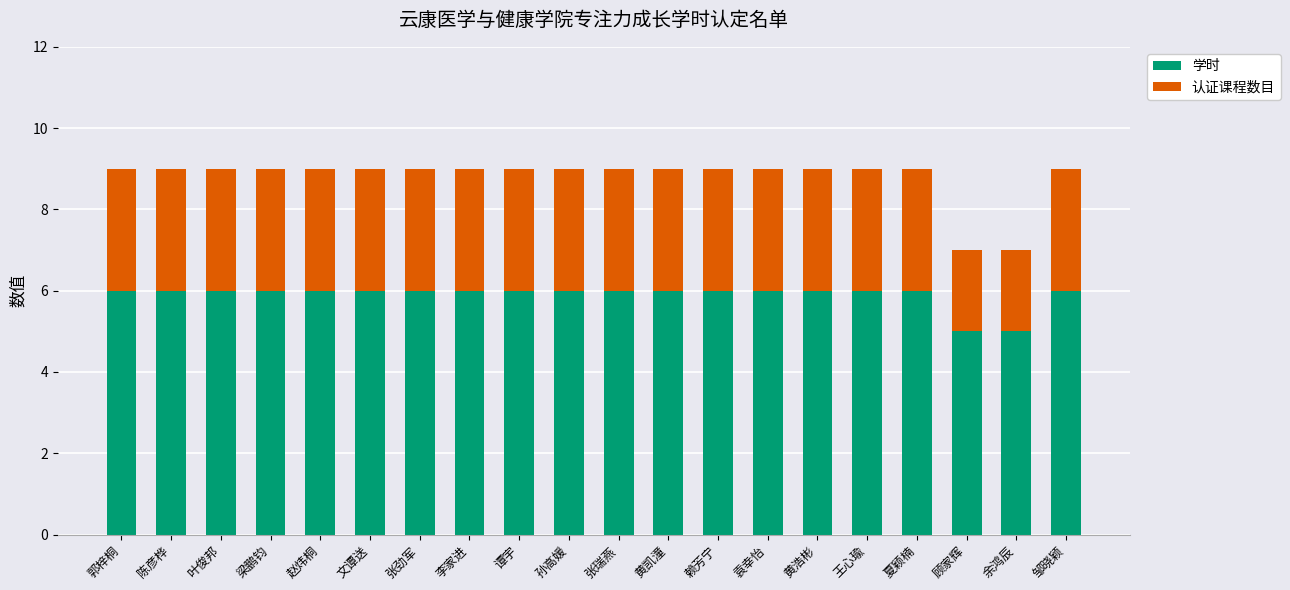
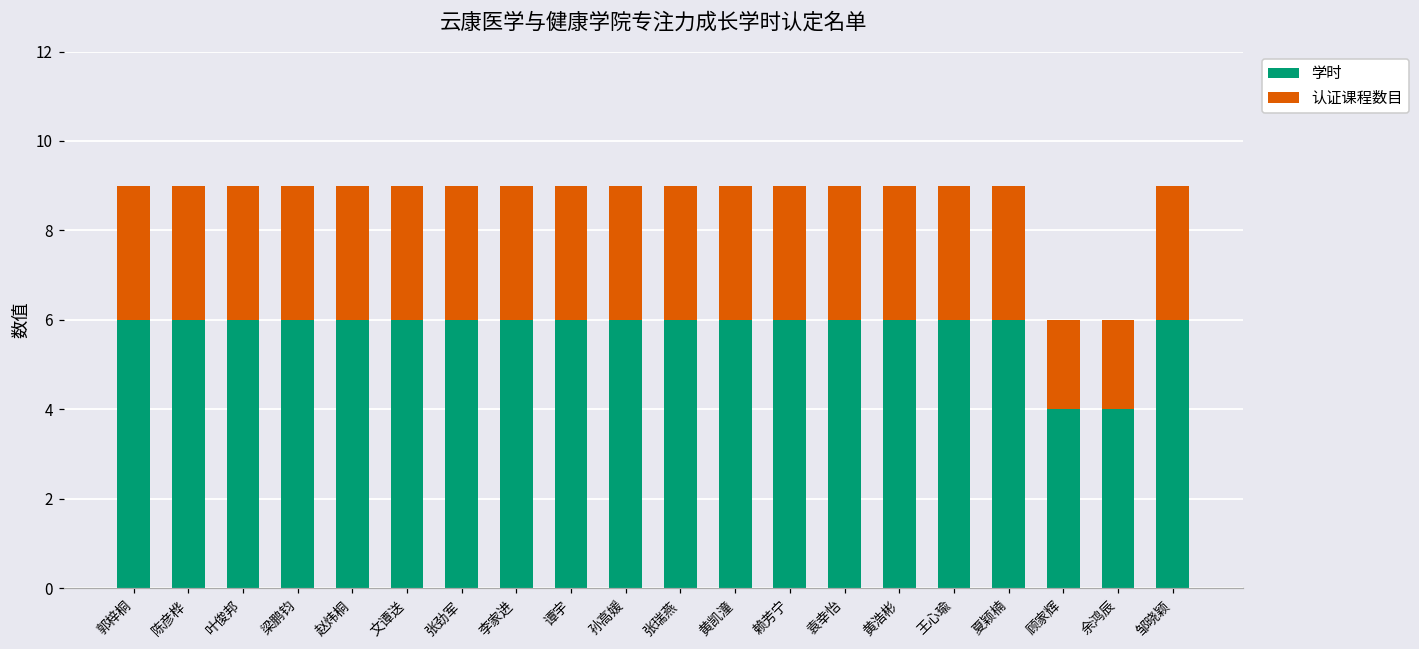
  {
    "学时": {
      "郭梓桐": 6,
      "陈彦桦": 6,
      "叶俊邦": 6,
      "梁鹏钧": 6,
      "赵炜桐": 6,
      "文谭送": 6,
      "张劲军": 6,
      "李家进": 6,
      "谭宇": 6,
      "孙高媛": 6,
      "张瑞燕": 6,
      "黄凯潼": 6,
      "赖芳宁": 6,
      "袁幸怡": 6,
      "黄浩彬": 6,
      "王心瑜": 6,
      "夏颖楠": 6,
-     "顾家辉": 5,
-     "余鸿辰": 5,
+     "顾家辉": 4,
+     "余鸿辰": 4,
      "邹晓颖": 6
    },
    "认证课程数目": {
      "郭梓桐": 3,
      "陈彦桦": 3,
      "叶俊邦": 3,
      "梁鹏钧": 3,
      "赵炜桐": 3,
      "文谭送": 3,
      "张劲军": 3,
      "李家进": 3,
      "谭宇": 3,
      "孙高媛": 3,
      "张瑞燕": 3,
      "黄凯潼": 3,
      "赖芳宁": 3,
      "袁幸怡": 3,
      "黄浩彬": 3,
      "王心瑜": 3,
      "夏颖楠": 3,
      "顾家辉": 2,
      "余鸿辰": 2,
      "邹晓颖": 3
    }
  }
